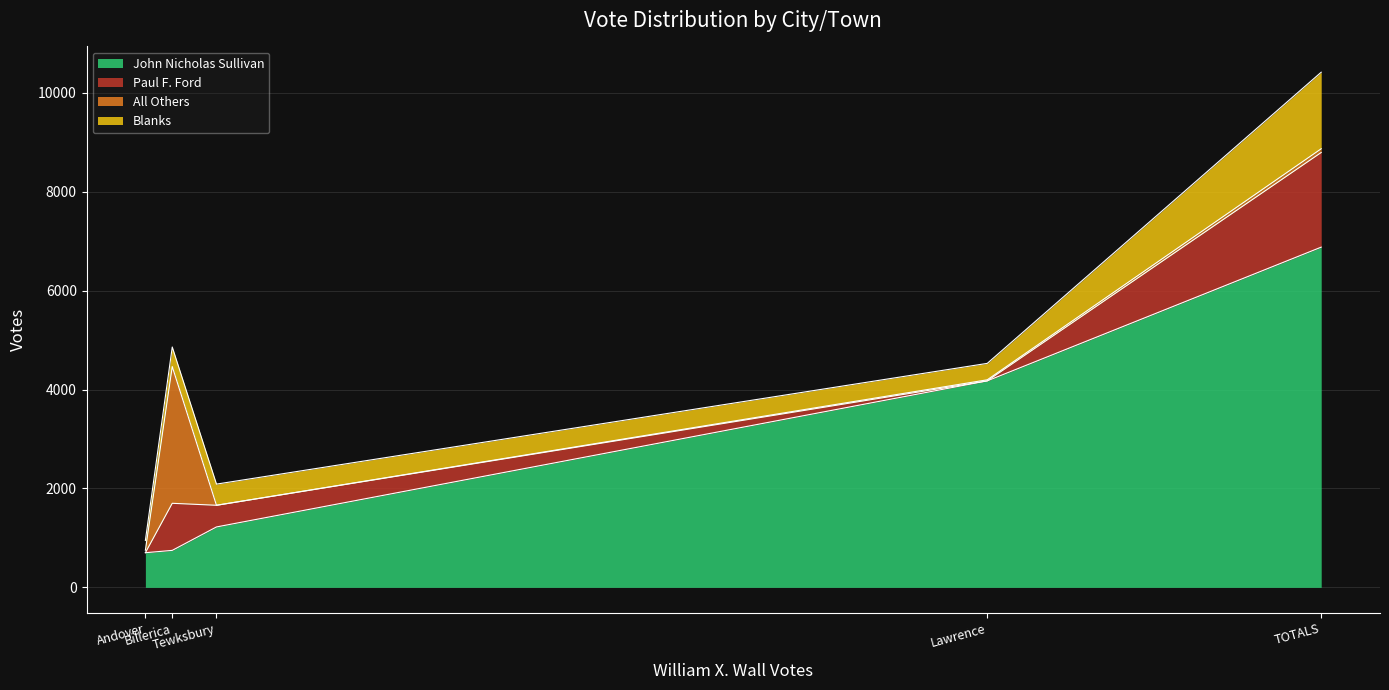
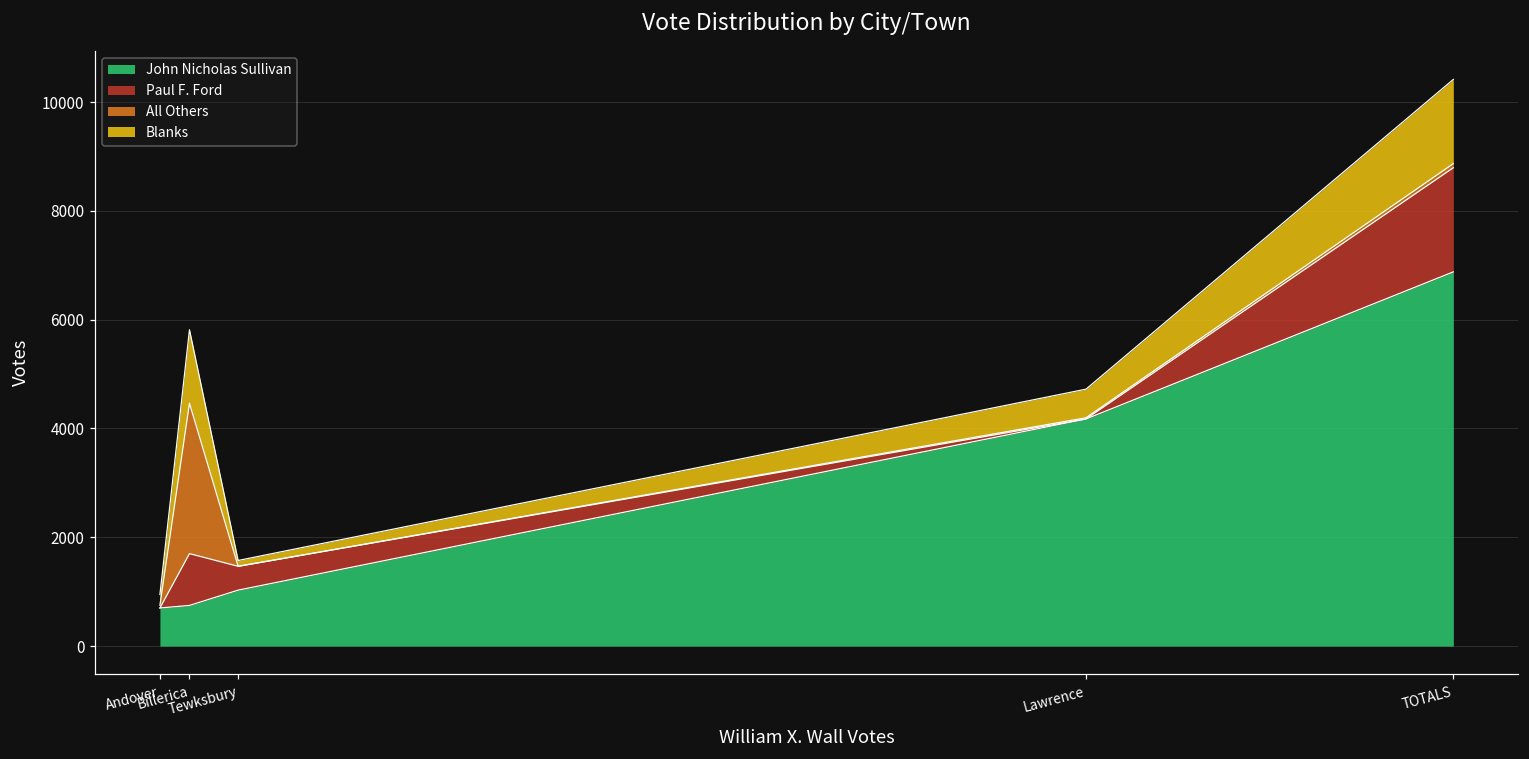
  {
    "John Nicholas Sullivan": {
      "Billerica": 700,
-     "Tewksbury": 1200,
+     "Tewksbury": 1000,
      "TOTALS": 6900
    },
    "Paul F. Ford": {
      "Billerica": 1000,
      "TOTALS": 1900
    },
    "All Others": {
      "Billerica": 2800,
      "TOTALS": 100
    },
    "Blanks": {
      "Andover": 200,
-     "Billerica": 400,
-     "Tewksbury": 400,
-     "Lawrence": 300,
+     "Billerica": 1400,
+     "Tewksbury": 100,
+     "Lawrence": 500,
      "TOTALS": 1500
    }
  }
